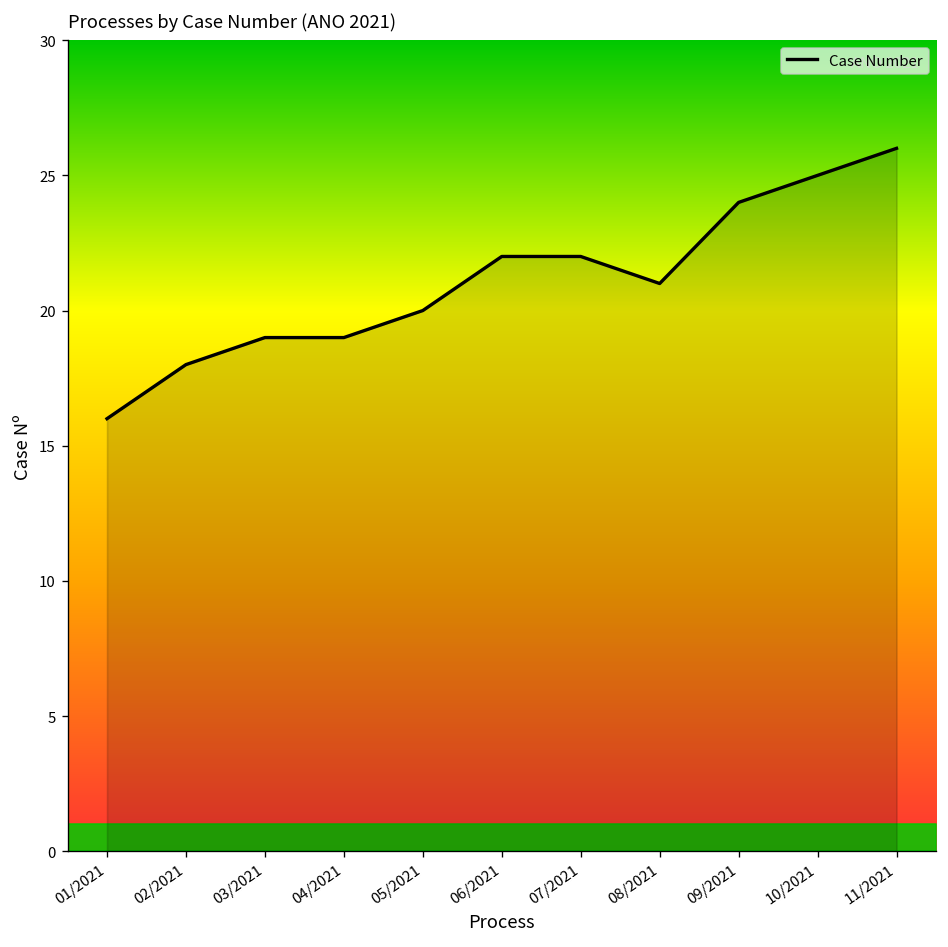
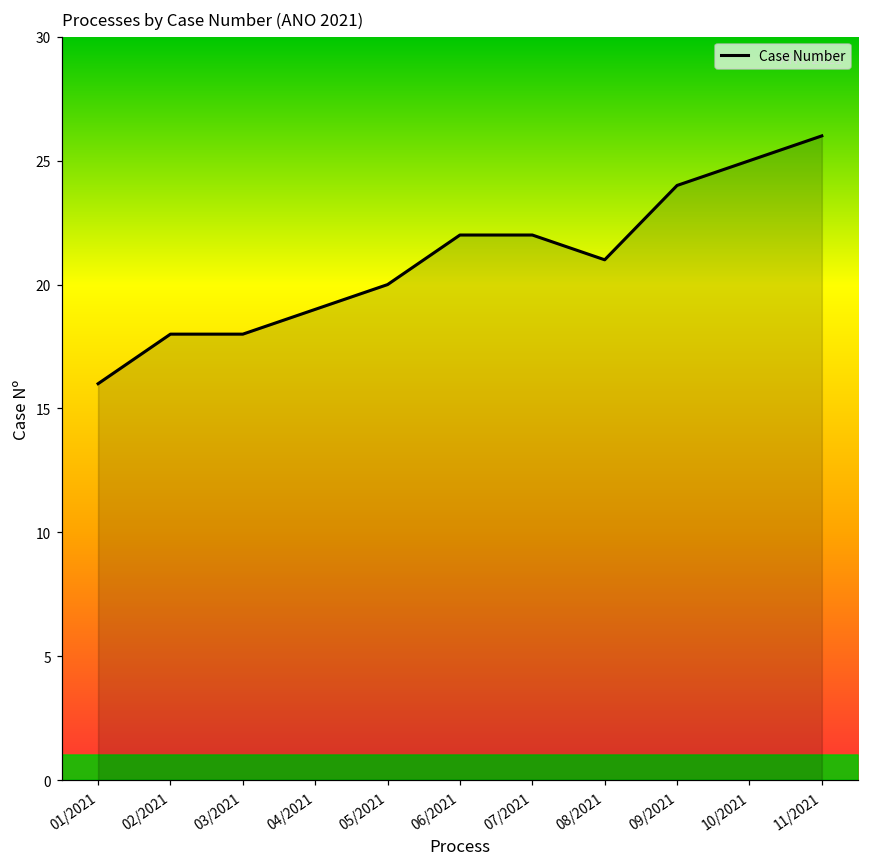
  {
    "Case Number": {
      "01/2021": 16,
      "02/2021": 18,
-     "03/2021": 19,
+     "03/2021": 18,
      "04/2021": 19,
      "05/2021": 20,
      "06/2021": 22,
      "07/2021": 22,
      "08/2021": 21,
      "09/2021": 24,
      "10/2021": 25,
      "11/2021": 26
    }
  }
